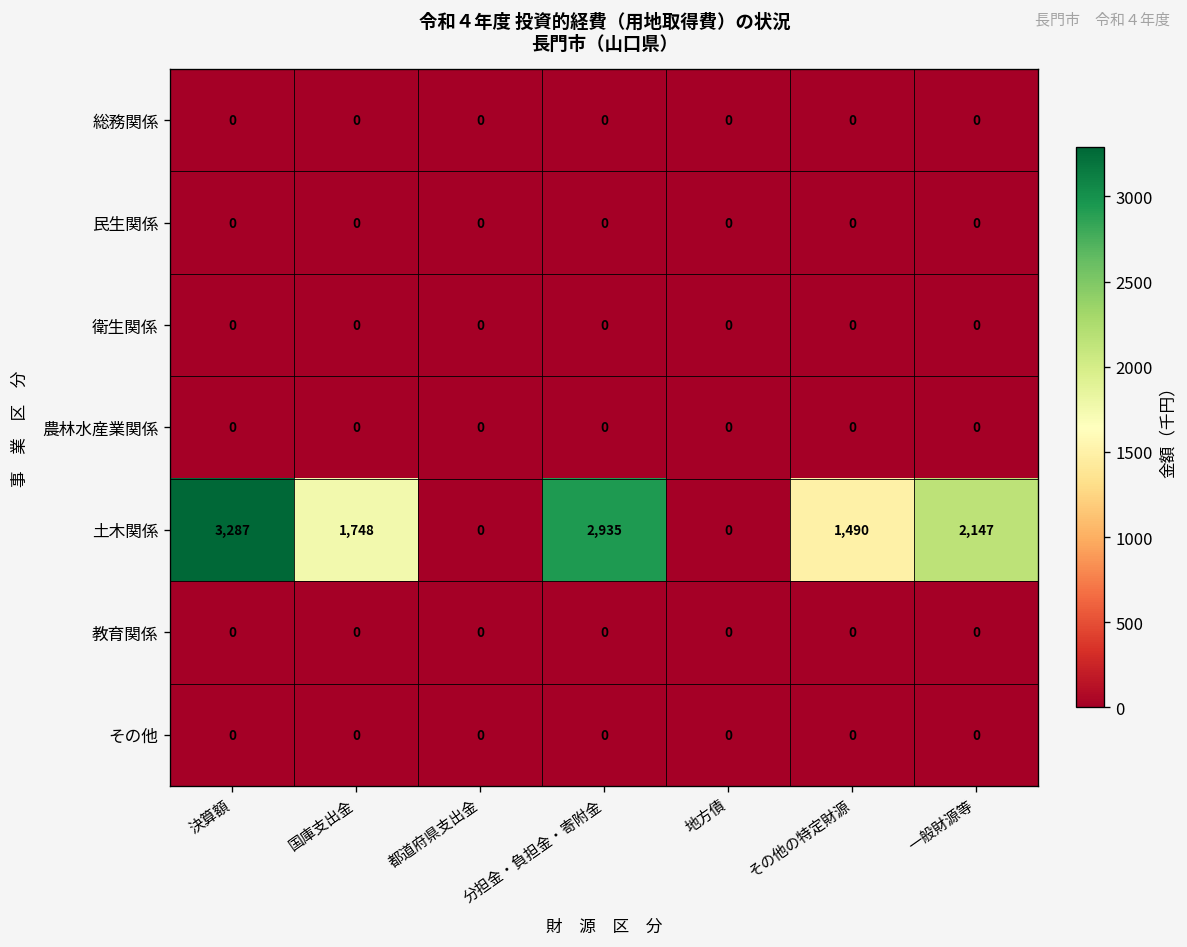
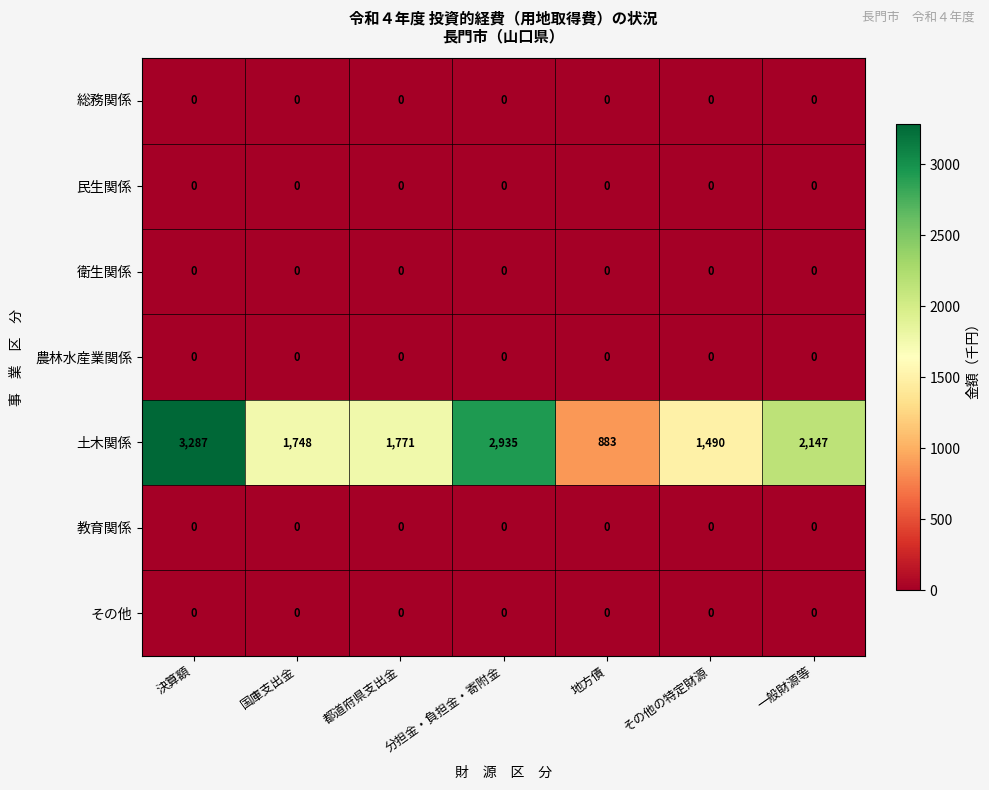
  {
    "総務関係": {
      "決算額": "0",
      "国庫支出金": "0",
      "都道府県支出金": "0",
      "分担金・負担金・寄附金": "0",
      "地方債": "0",
      "その他の特定財源": "0",
      "一般財源等": "0"
    },
    "民生関係": {
      "決算額": "0",
      "国庫支出金": "0",
      "都道府県支出金": "0",
      "分担金・負担金・寄附金": "0",
      "地方債": "0",
      "その他の特定財源": "0",
      "一般財源等": "0"
    },
    "衛生関係": {
      "決算額": "0",
      "国庫支出金": "0",
      "都道府県支出金": "0",
      "分担金・負担金・寄附金": "0",
      "地方債": "0",
      "その他の特定財源": "0",
      "一般財源等": "0"
    },
    "農林水産業関係": {
      "決算額": "0",
      "国庫支出金": "0",
      "都道府県支出金": "0",
      "分担金・負担金・寄附金": "0",
      "地方債": "0",
      "その他の特定財源": "0",
      "一般財源等": "0"
    },
    "土木関係": {
      "決算額": "3,287",
      "国庫支出金": "1,748",
-     "都道府県支出金": "0",
+     "都道府県支出金": "1,771",
      "分担金・負担金・寄附金": "2,935",
-     "地方債": "0",
+     "地方債": "883",
      "その他の特定財源": "1,490",
      "一般財源等": "2,147"
    },
    "教育関係": {
      "決算額": "0",
      "国庫支出金": "0",
      "都道府県支出金": "0",
      "分担金・負担金・寄附金": "0",
      "地方債": "0",
      "その他の特定財源": "0",
      "一般財源等": "0"
    },
    "その他": {
      "決算額": "0",
      "国庫支出金": "0",
      "都道府県支出金": "0",
      "分担金・負担金・寄附金": "0",
      "地方債": "0",
      "その他の特定財源": "0",
      "一般財源等": "0"
    }
  }
